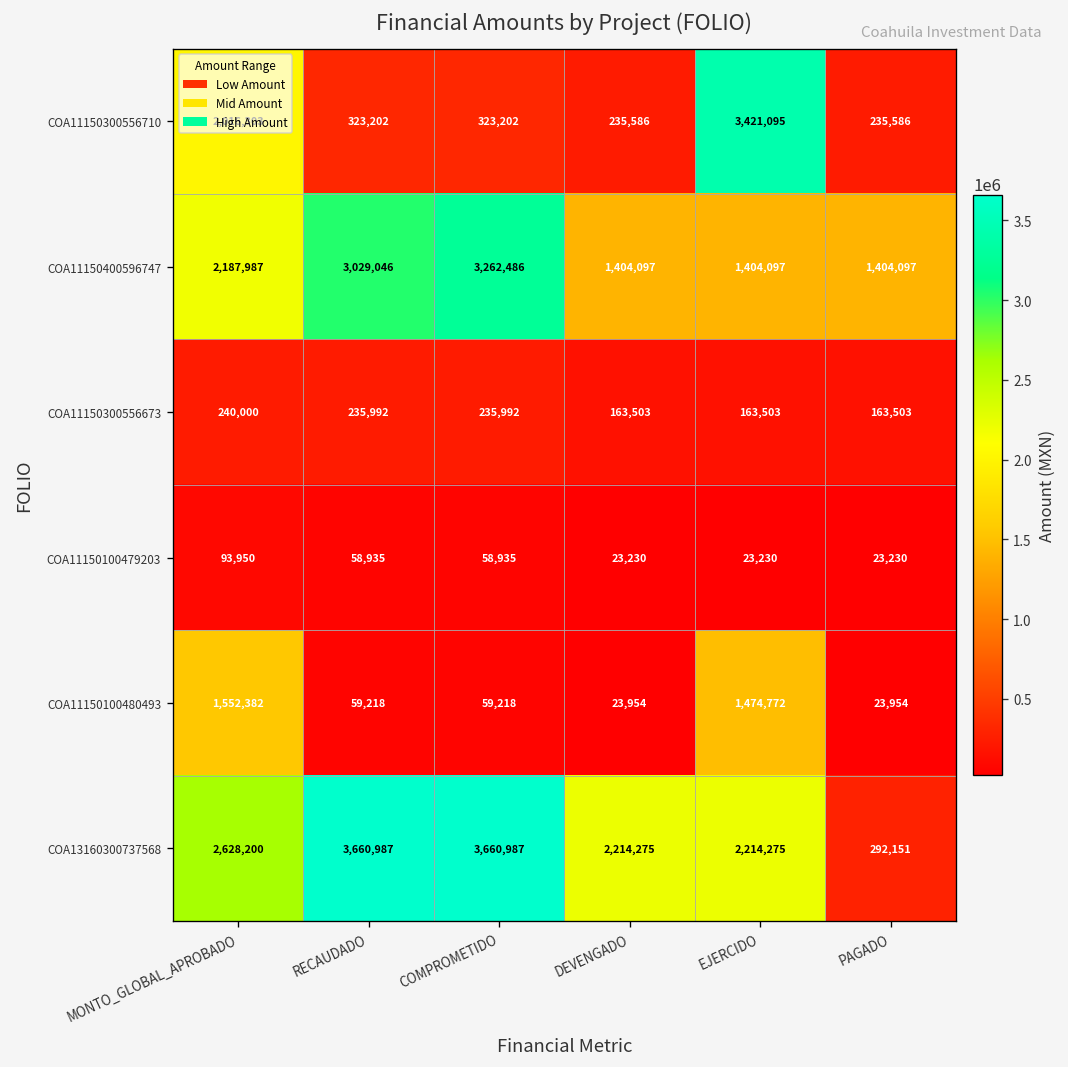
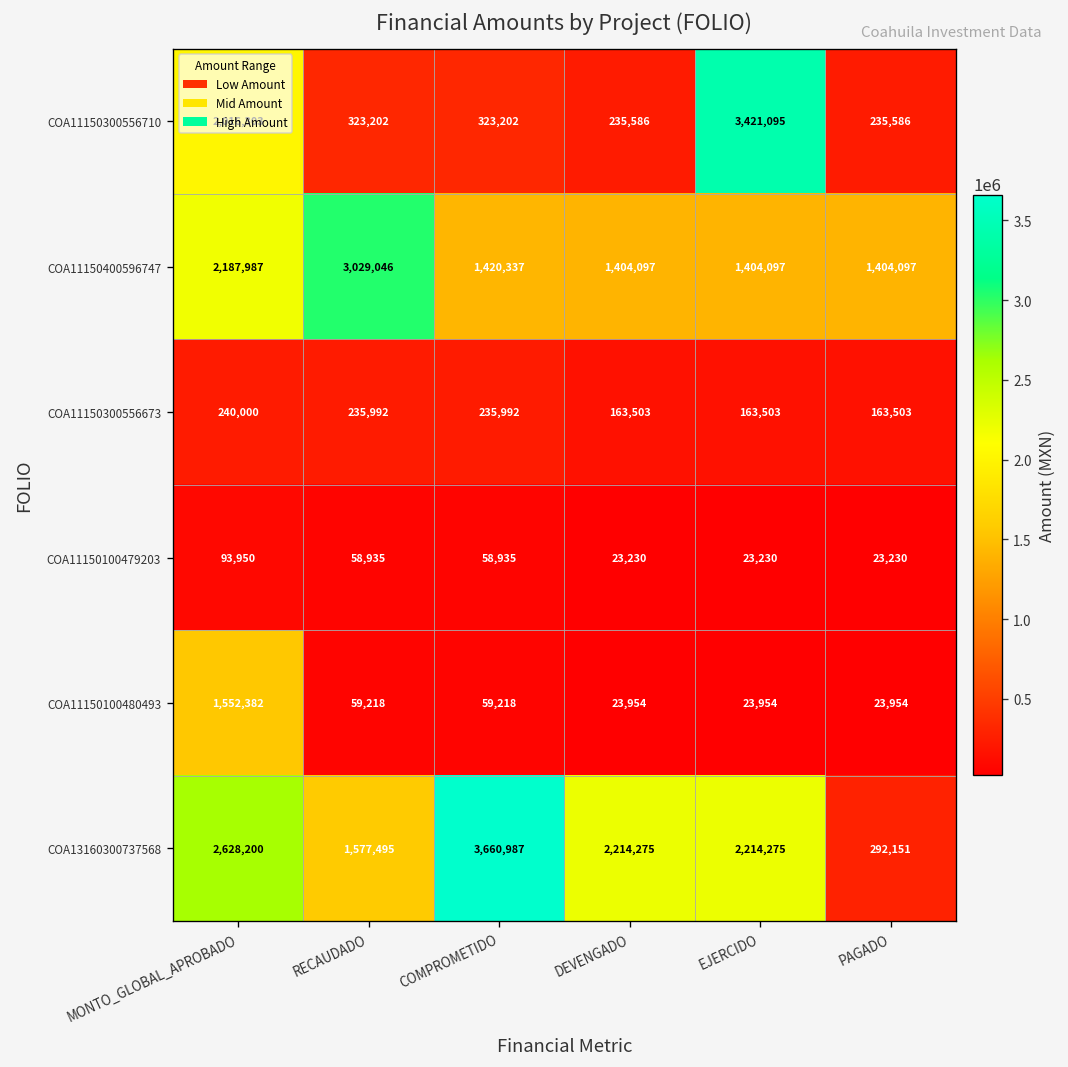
  {
    "COA11150300556710": {
      "RECAUDADO": "323,202",
      "COMPROMETIDO": "323,202",
      "DEVENGADO": "235,586",
      "EJERCIDO": "3,421,095",
      "PAGADO": "235,586"
    },
    "COA11150400596747": {
      "MONTO_GLOBAL_APROBADO": "2,187,987",
      "RECAUDADO": "3,029,046",
-     "COMPROMETIDO": "3,262,486",
+     "COMPROMETIDO": "1,420,337",
      "DEVENGADO": "1,404,097",
      "EJERCIDO": "1,404,097",
      "PAGADO": "1,404,097"
    },
    "COA11150300556673": {
      "MONTO_GLOBAL_APROBADO": "240,000",
      "RECAUDADO": "235,992",
      "COMPROMETIDO": "235,992",
      "DEVENGADO": "163,503",
      "EJERCIDO": "163,503",
      "PAGADO": "163,503"
    },
    "COA11150100479203": {
      "MONTO_GLOBAL_APROBADO": "93,950",
      "RECAUDADO": "58,935",
      "COMPROMETIDO": "58,935",
      "DEVENGADO": "23,230",
      "EJERCIDO": "23,230",
      "PAGADO": "23,230"
    },
    "COA11150100480493": {
      "MONTO_GLOBAL_APROBADO": "1,552,382",
      "RECAUDADO": "59,218",
      "COMPROMETIDO": "59,218",
      "DEVENGADO": "23,954",
-     "EJERCIDO": "1,474,772",
+     "EJERCIDO": "23,954",
      "PAGADO": "23,954"
    },
    "COA13160300737568": {
      "MONTO_GLOBAL_APROBADO": "2,628,200",
-     "RECAUDADO": "3,660,987",
+     "RECAUDADO": "1,577,495",
      "COMPROMETIDO": "3,660,987",
      "DEVENGADO": "2,214,275",
      "EJERCIDO": "2,214,275",
      "PAGADO": "292,151"
    }
  }
